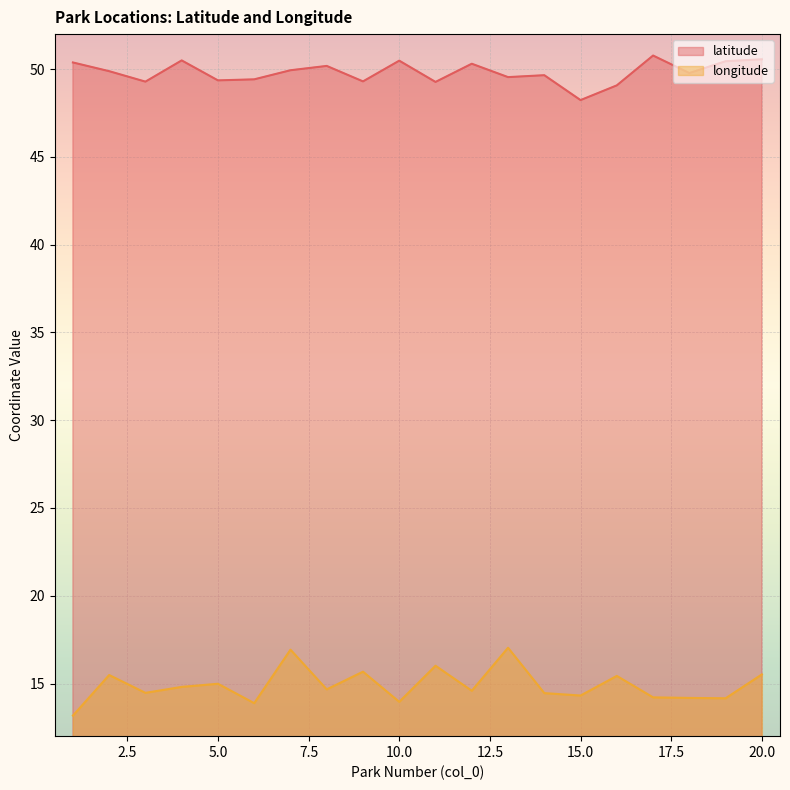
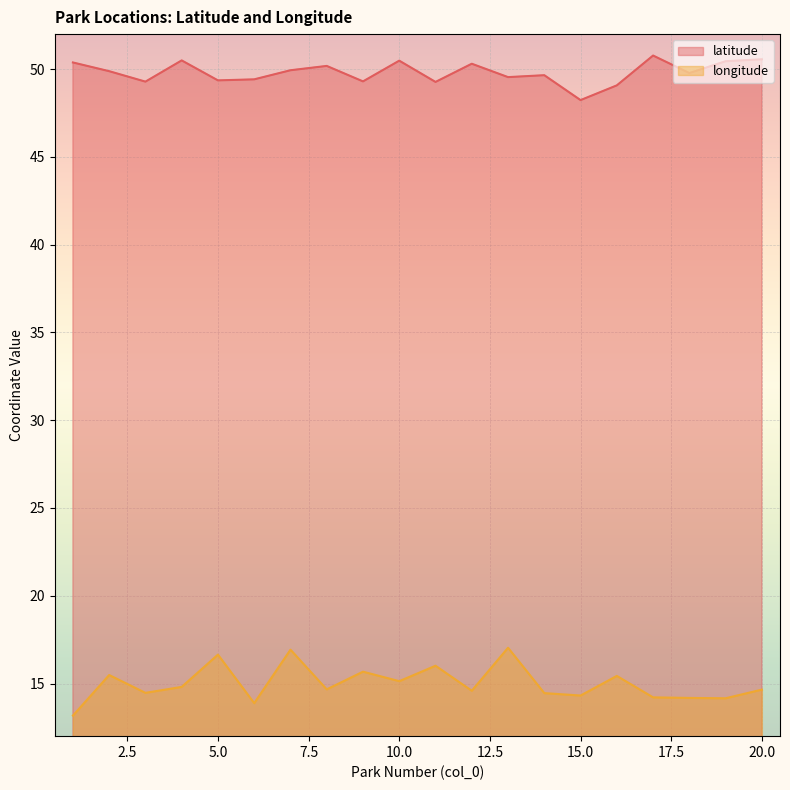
  {
    "latitude": {
      "5.0": 49.4,
      "10.0": 50.5,
      "15.0": 48.2
    },
    "longitude": {
-     "5.0": 15.0,
-     "10.0": 14.0,
+     "5.0": 16.6,
+     "10.0": 15.1,
      "15.0": 14.3,
-     "20.0": 15.5
+     "20.0": 14.7
    }
  }
